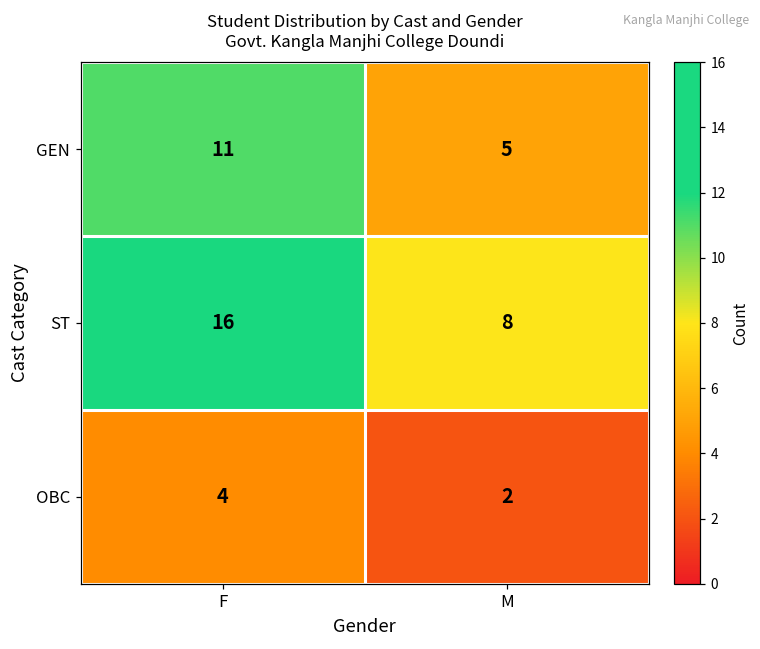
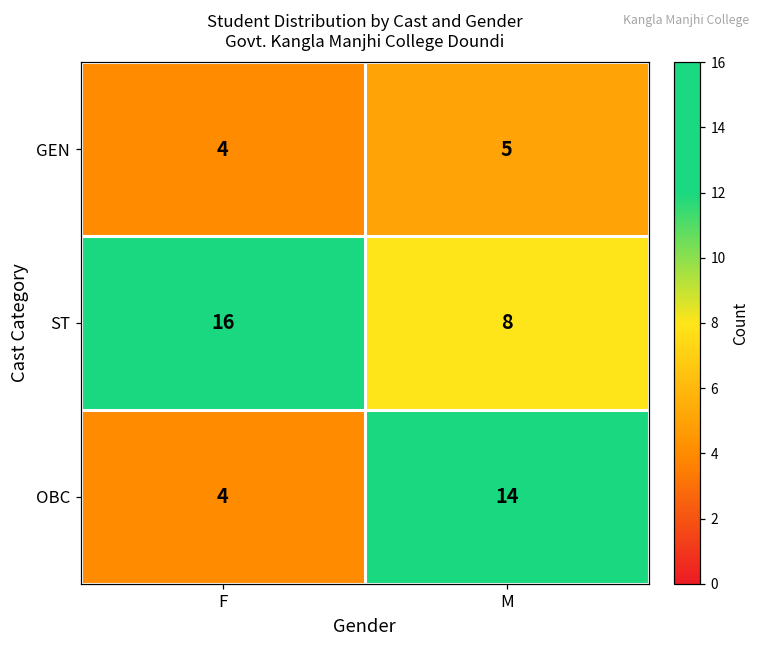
  {
    "GEN": {
-     "F": 11,
+     "F": 4,
      "M": 5
    },
    "ST": {
      "F": 16,
      "M": 8
    },
    "OBC": {
      "F": 4,
-     "M": 2
+     "M": 14
    }
  }
